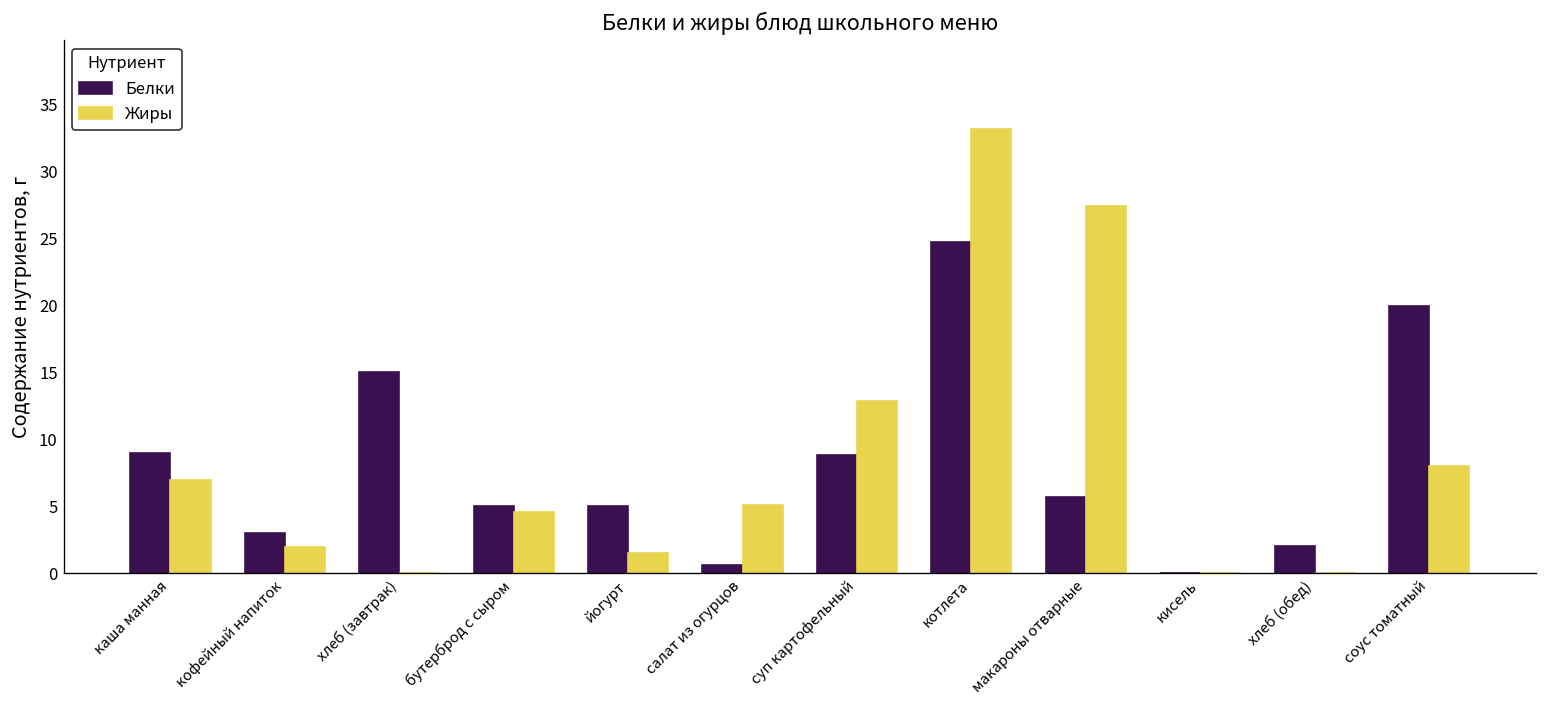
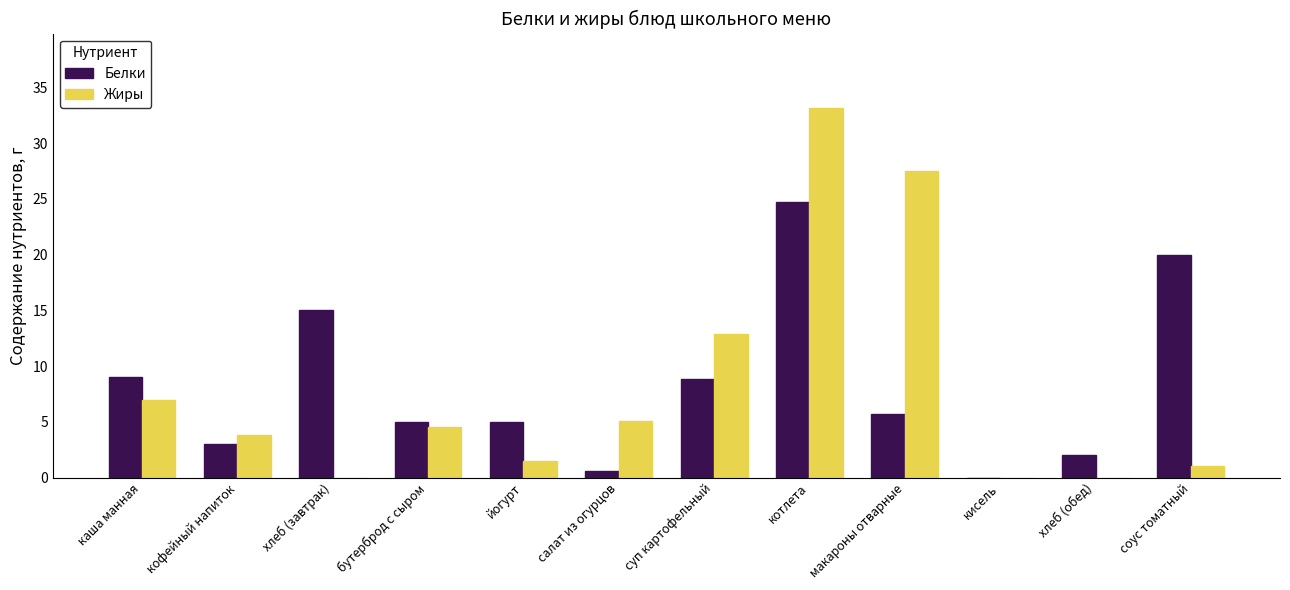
  {
    "Белки": {
      "каша манная": 9.0,
      "кофейный напиток": 3.0,
      "хлеб (завтрак)": 15.0,
      "бутерброд с сыром": 5.0,
      "йогурт": 5.0,
      "салат из огурцов": 0.6,
      "суп картофельный": 8.8,
      "котлета": 24.8,
      "макароны отварные": 5.7,
      "кисель": 0.0,
      "хлеб (обед)": 2.0,
      "соус томатный": 20.0
    },
    "Жиры": {
      "каша манная": 7.0,
-     "кофейный напиток": 2.0,
+     "кофейный напиток": 3.8,
      "хлеб (завтрак)": 0.0,
      "бутерброд с сыром": 4.6,
      "йогурт": 1.5,
      "салат из огурцов": 5.1,
      "суп картофельный": 12.9,
      "котлета": 33.2,
      "макароны отварные": 27.5,
      "кисель": 0.0,
      "хлеб (обед)": 0.0,
-     "соус томатный": 8
+     "соус томатный": 1
    }
  }
